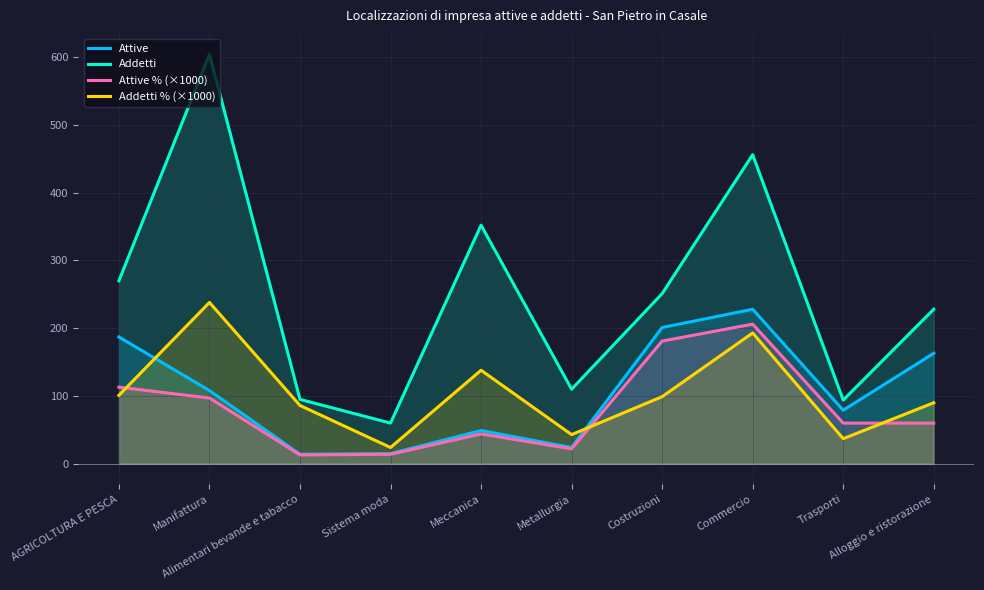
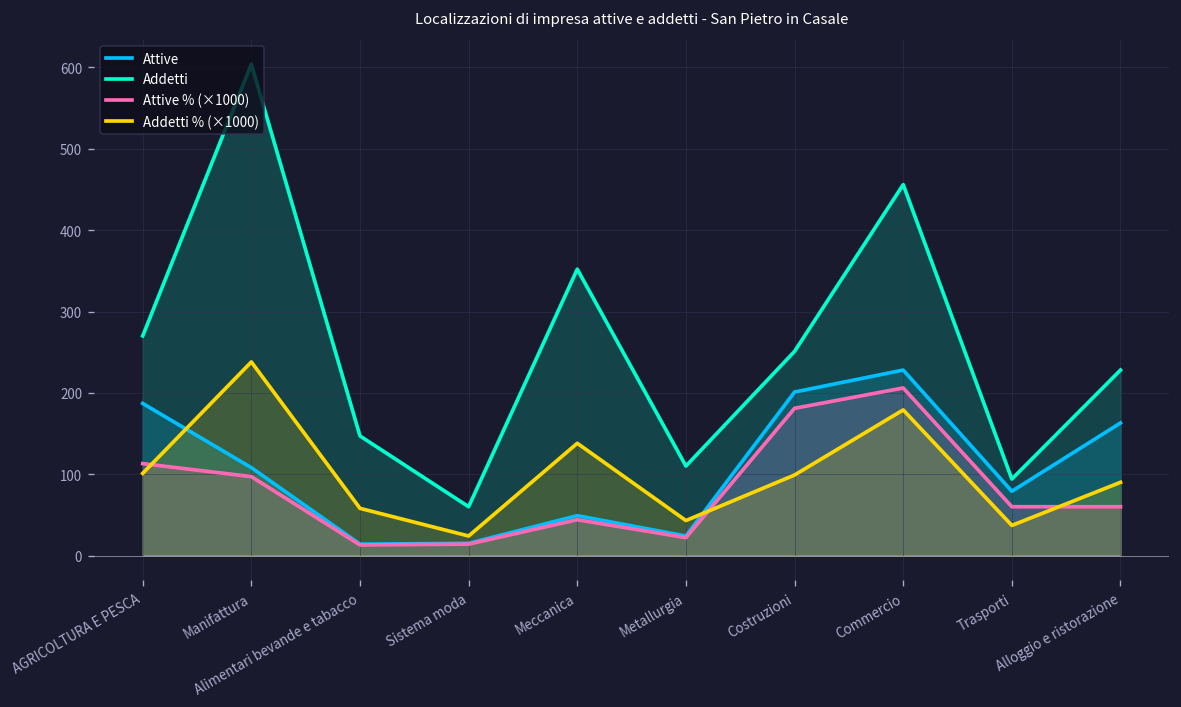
  {
    "Attive": {
      "AGRICOLTURA E PESCA": 190,
      "Manifattura": 110,
      "Meccanica": 50,
      "Costruzioni": 200,
      "Commercio": 230,
      "Trasporti": 80,
      "Alloggio e ristorazione": 160
    },
    "Addetti": {
      "AGRICOLTURA E PESCA": 270,
-     "Alimentari bevande e tabacco": 100,
+     "Alimentari bevande e tabacco": 150,
      "Sistema moda": 60,
      "Meccanica": 350,
      "Metallurgia": 110,
      "Costruzioni": 250,
      "Commercio": 460,
      "Trasporti": 90,
      "Alloggio e ristorazione": 230
    },
    "Attive % (×1000)": {
      "AGRICOLTURA E PESCA": 110,
      "Manifattura": 100,
      "Meccanica": 40,
      "Costruzioni": 180,
      "Commercio": 210,
      "Trasporti": 60,
      "Alloggio e ristorazione": 60
    },
    "Addetti % (×1000)": {
      "AGRICOLTURA E PESCA": 100,
      "Manifattura": 240,
-     "Alimentari bevande e tabacco": 90,
+     "Alimentari bevande e tabacco": 60,
      "Sistema moda": 20,
      "Meccanica": 140,
      "Metallurgia": 40,
      "Costruzioni": 100,
-     "Commercio": 190,
+     "Commercio": 180,
      "Trasporti": 40,
      "Alloggio e ristorazione": 90
    }
  }
